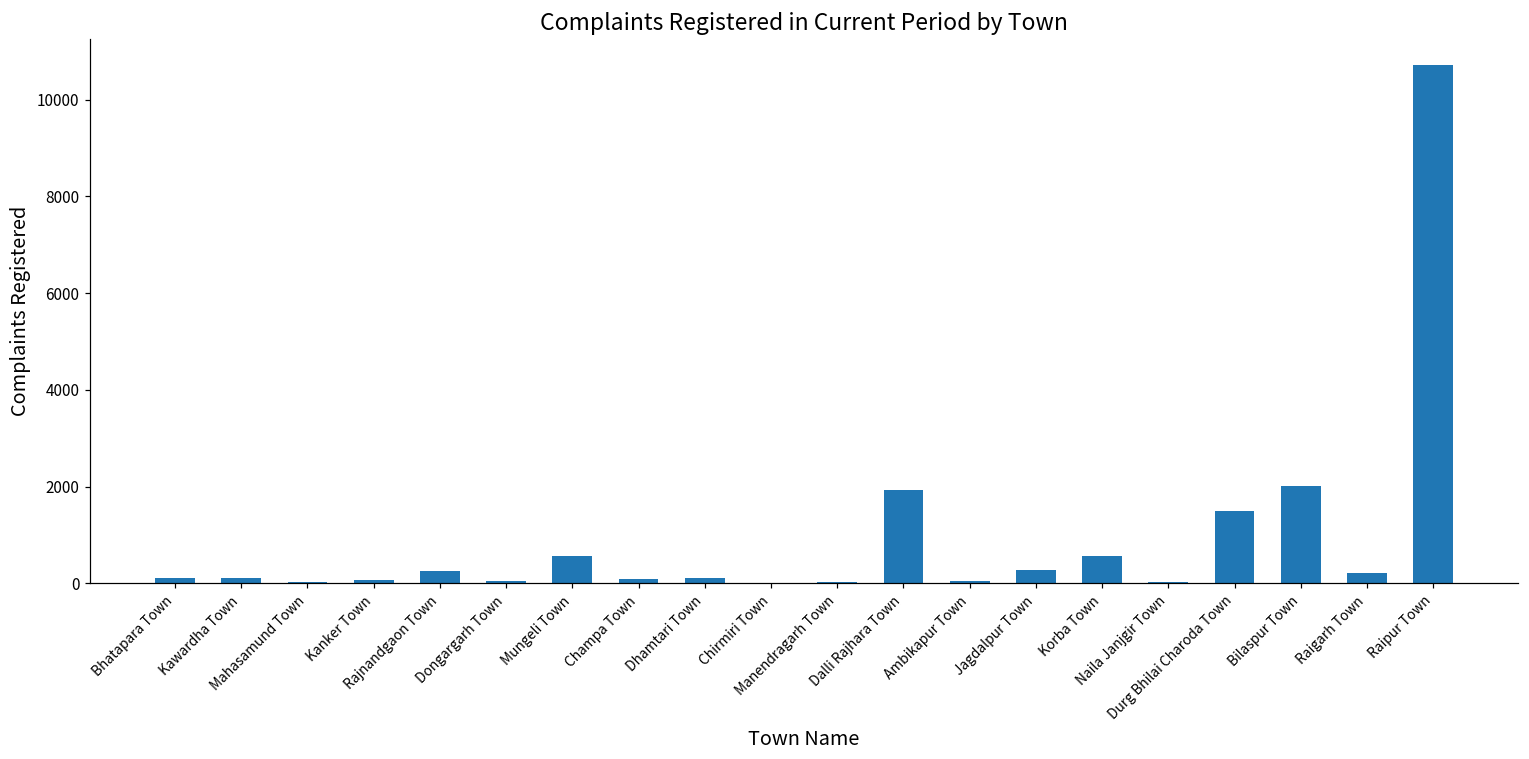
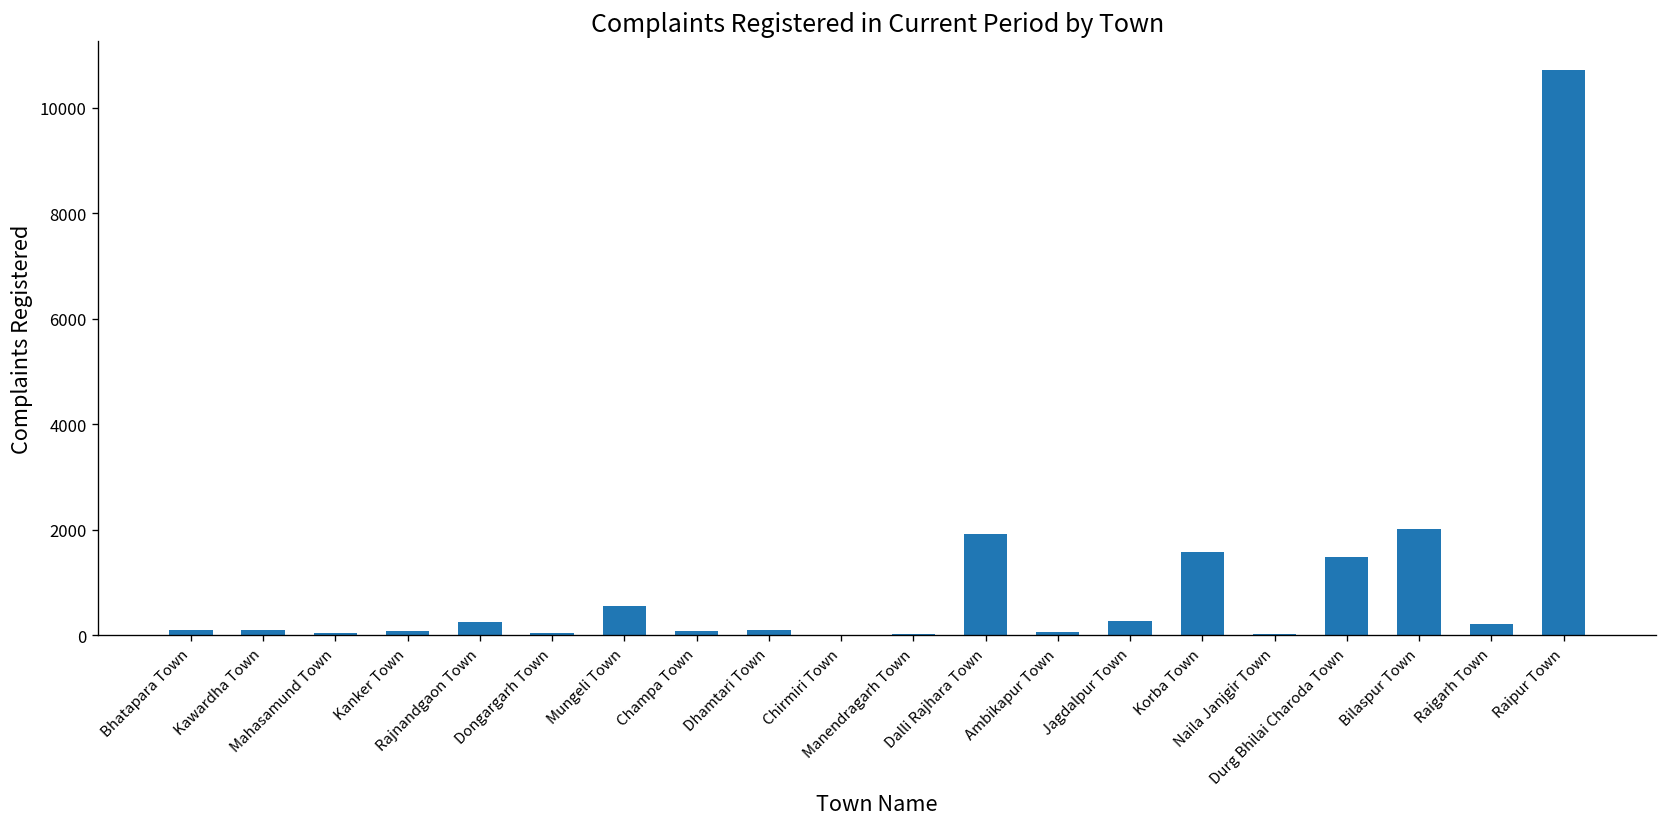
  {
    "Bhatapara Town": 100,
    "Kawardha Town": 100,
    "Kanker Town": 100,
    "Rajnandgaon Town": 200,
    "Mungeli Town": 600,
    "Champa Town": 100,
    "Dhamtari Town": 100,
    "Dalli Rajhara Town": 1900,
    "Jagdalpur Town": 300,
-   "Korba Town": 600,
+   "Korba Town": 1600,
    "Durg Bhilai Charoda Town": 1500,
    "Bilaspur Town": 2000,
    "Raigarh Town": 200,
    "Raipur Town": 10700
  }
